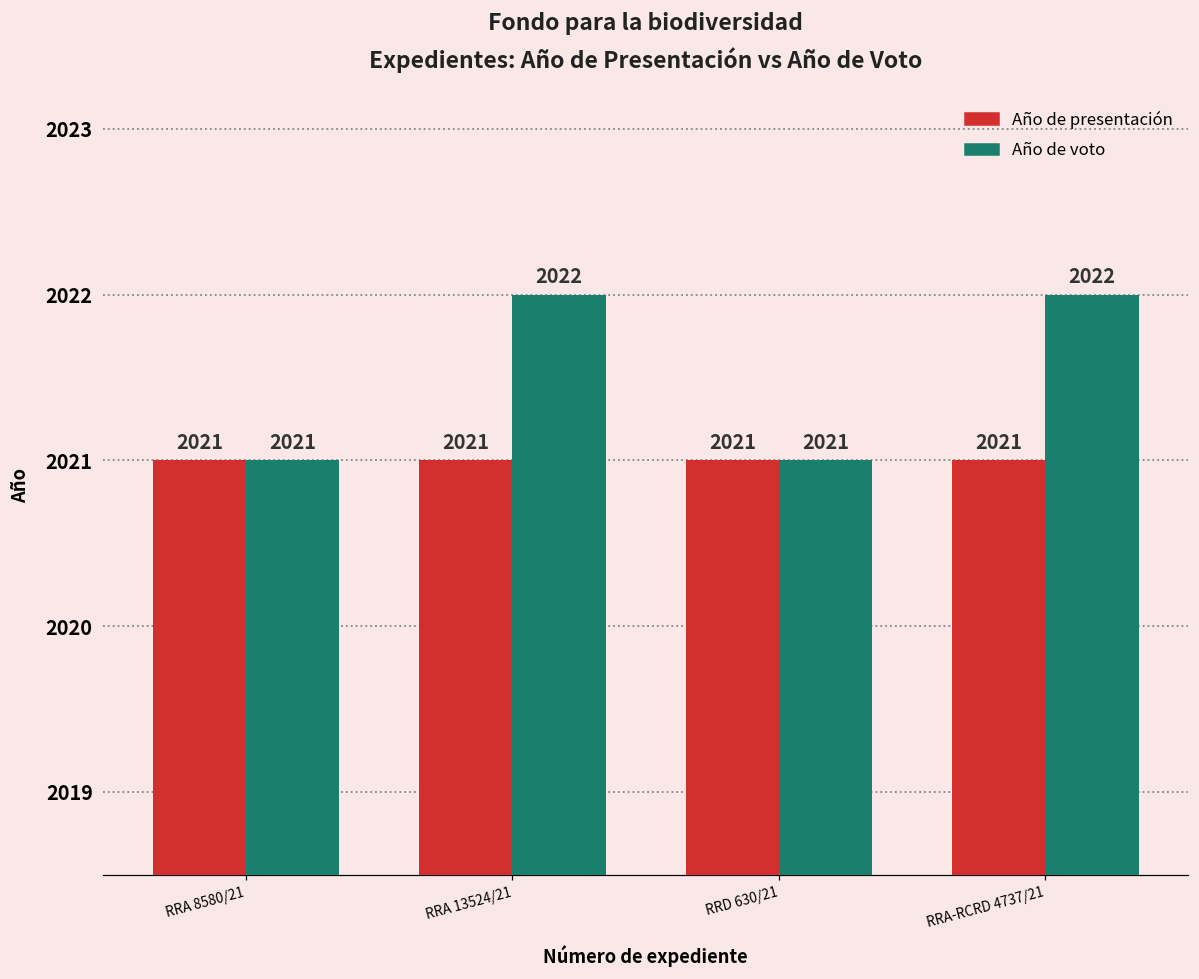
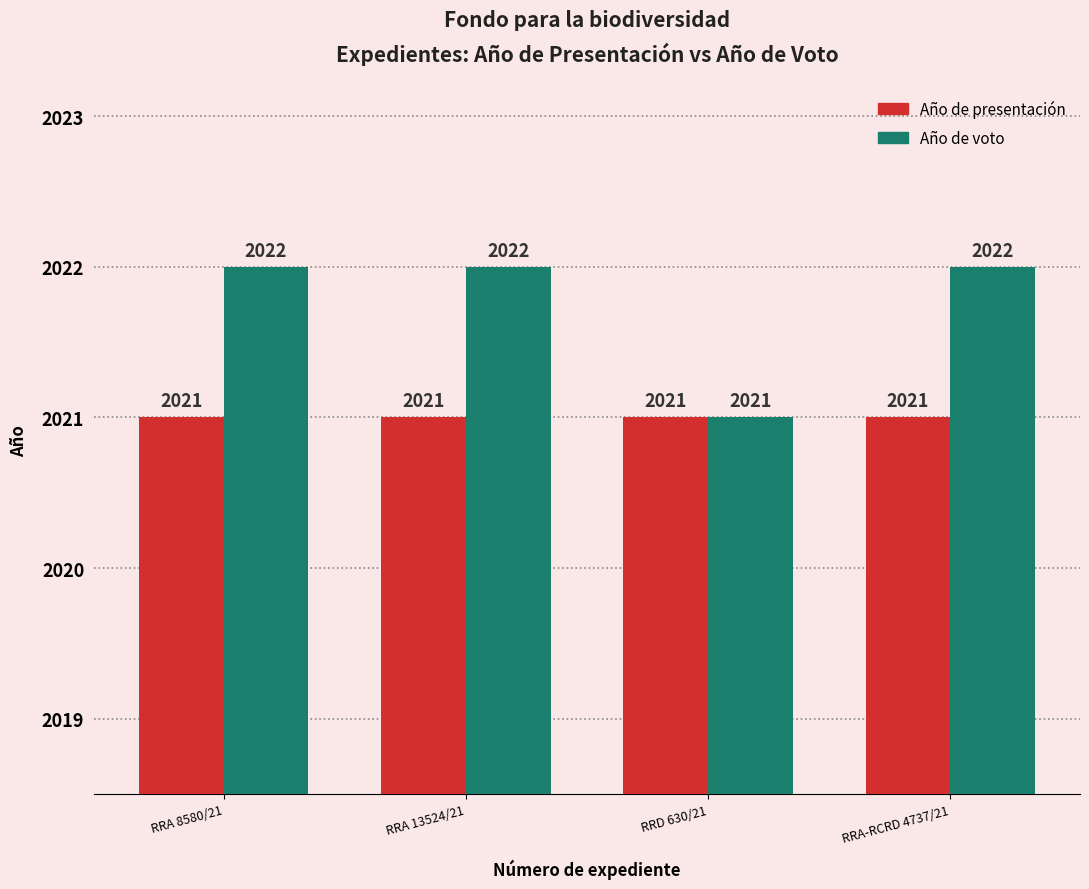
  {
    "Año de presentación": {
      "RRA 8580/21": 2021,
      "RRA 13524/21": 2021,
      "RRD 630/21": 2021,
      "RRA-RCRD 4737/21": 2021
    },
    "Año de voto": {
-     "RRA 8580/21": 2021,
+     "RRA 8580/21": 2022,
      "RRA 13524/21": 2022,
      "RRD 630/21": 2021,
      "RRA-RCRD 4737/21": 2022
    }
  }
